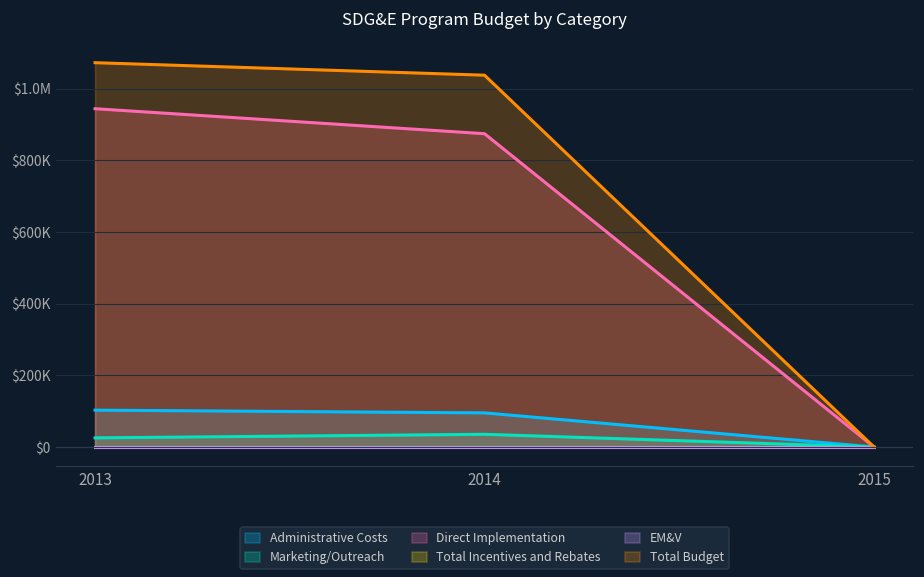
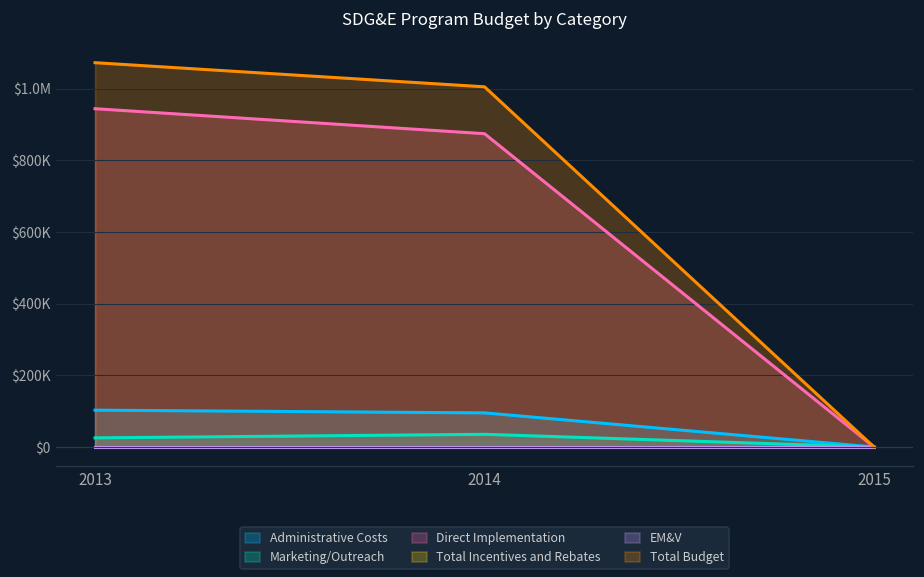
  {
    "Total Budget": {
      "2013": "$1070000",
-     "2014": "$1040000"
+     "2014": "$1010000"
    }
  }
